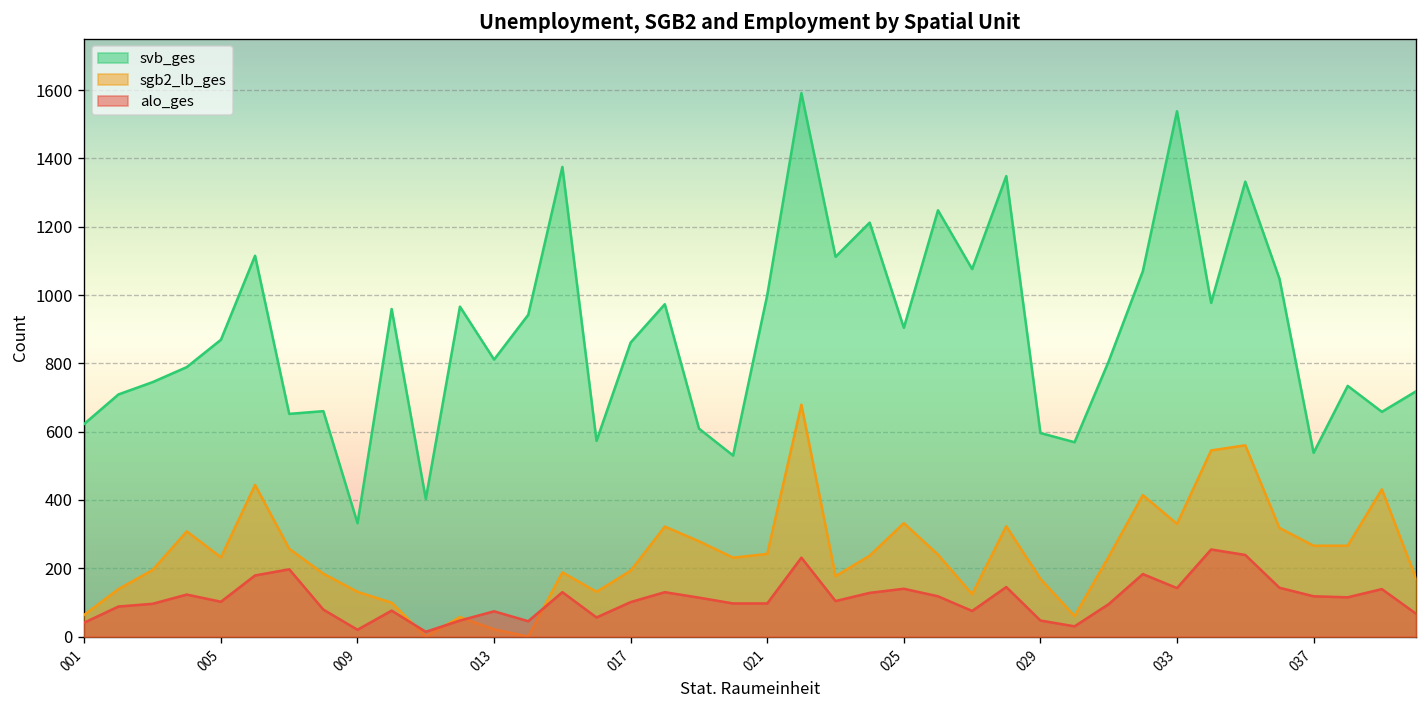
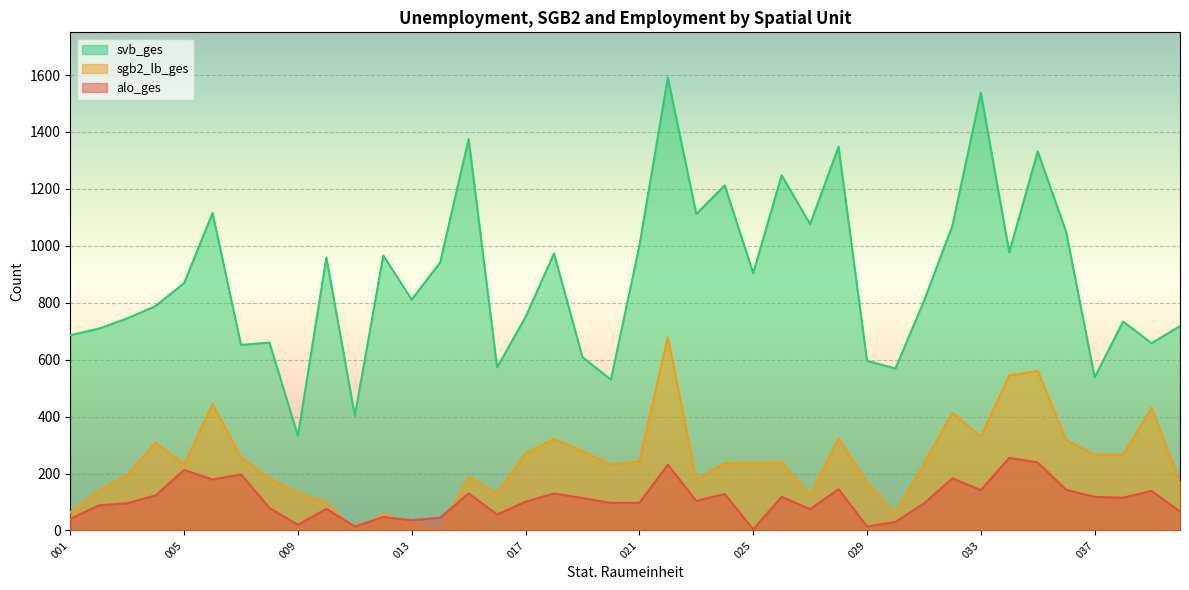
  {
    "svb_ges": {
-     "001": 620,
+     "001": 690,
      "005": 870,
      "009": 330,
      "013": 810,
-     "017": 860,
+     "017": 750,
      "021": 1000,
      "025": 900,
      "029": 600,
      "033": 1540,
      "037": 540
    },
    "sgb2_lb_ges": {
      "001": 60,
      "005": 230,
      "009": 130,
      "013": 20,
-     "017": 190,
+     "017": 270,
      "021": 240,
-     "025": 330,
+     "025": 240,
      "029": 170,
      "033": 330,
      "037": 270
    },
    "alo_ges": {
      "001": 40,
-     "005": 100,
+     "005": 210,
      "009": 20,
-     "013": 70,
+     "013": 40,
      "017": 100,
      "021": 100,
-     "025": 140,
-     "029": 50,
+     "025": 0,
+     "029": 10,
      "033": 140,
      "037": 120
    }
  }
